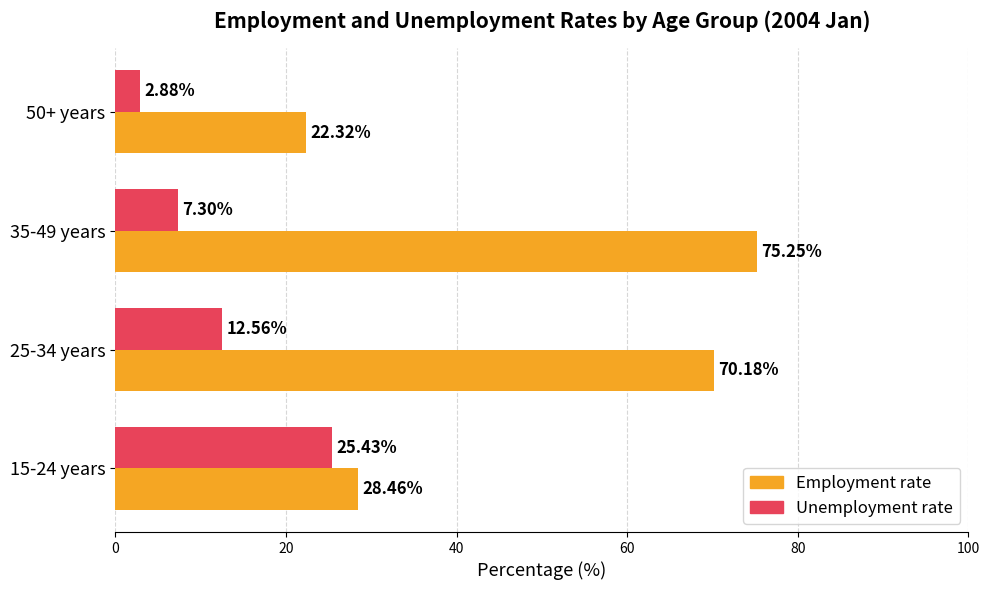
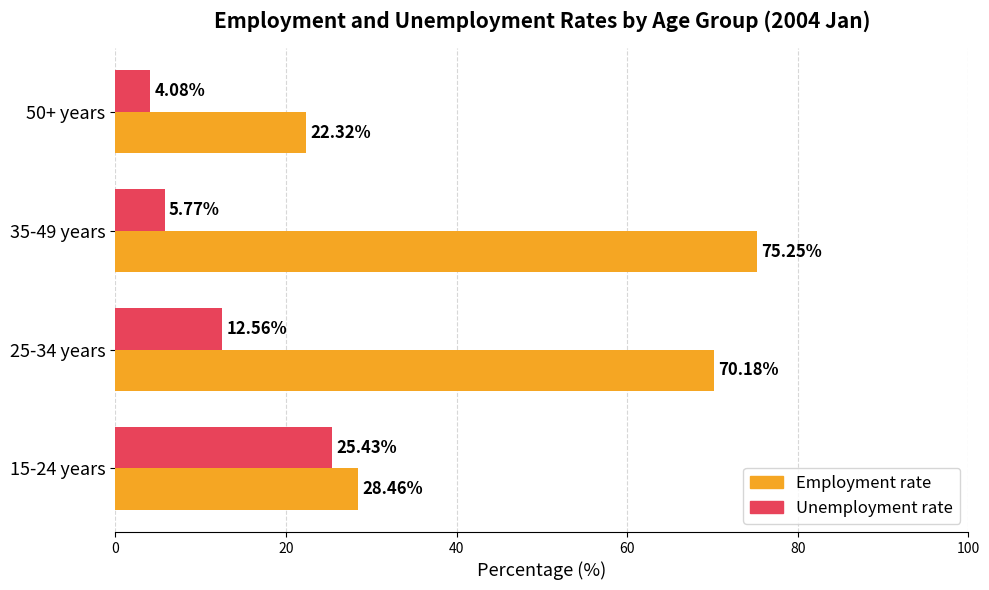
  {
    "Employment rate": {
      "50+ years": "22.32%",
      "35-49 years": "75.25%",
      "25-34 years": "70.18%",
      "15-24 years": "28.46%"
    },
    "Unemployment rate": {
-     "50+ years": "2.88%",
-     "35-49 years": "7.30%",
+     "50+ years": "4.08%",
+     "35-49 years": "5.77%",
      "25-34 years": "12.56%",
      "15-24 years": "25.43%"
    }
  }
